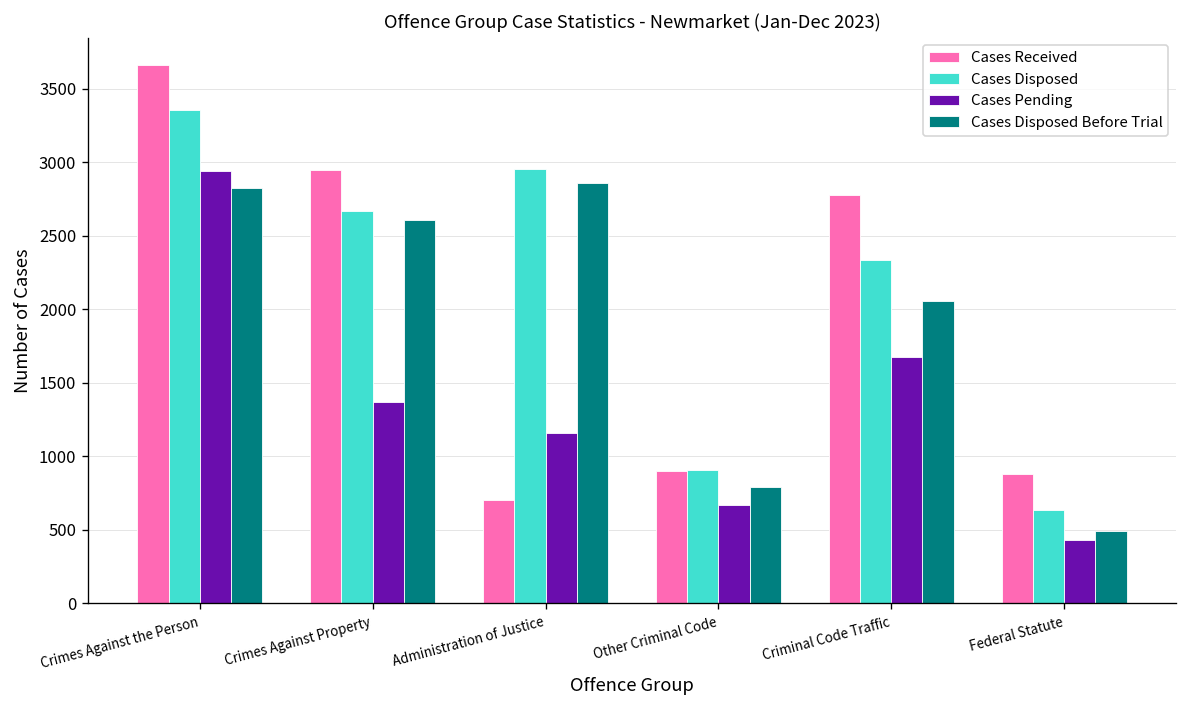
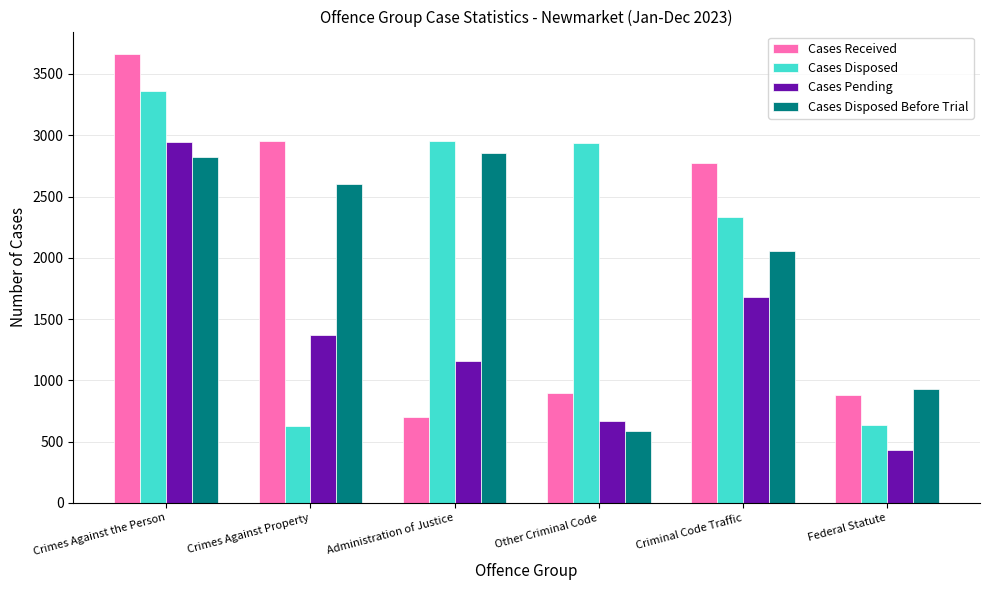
  {
    "Cases Received": {
      "Crimes Against the Person": 3660,
      "Crimes Against Property": 2950,
      "Administration of Justice": 700,
      "Other Criminal Code": 900,
      "Criminal Code Traffic": 2780,
      "Federal Statute": 880
    },
    "Cases Disposed": {
      "Crimes Against the Person": 3360,
-     "Crimes Against Property": 2670,
+     "Crimes Against Property": 630,
      "Administration of Justice": 2950,
-     "Other Criminal Code": 910,
+     "Other Criminal Code": 2940,
      "Criminal Code Traffic": 2340,
      "Federal Statute": 630
    },
    "Cases Pending": {
      "Crimes Against the Person": 2940,
      "Crimes Against Property": 1370,
      "Administration of Justice": 1160,
      "Other Criminal Code": 670,
      "Criminal Code Traffic": 1680,
      "Federal Statute": 430
    },
    "Cases Disposed Before Trial": {
      "Crimes Against the Person": 2820,
      "Crimes Against Property": 2610,
      "Administration of Justice": 2860,
-     "Other Criminal Code": 790,
+     "Other Criminal Code": 590,
      "Criminal Code Traffic": 2060,
-     "Federal Statute": 490
+     "Federal Statute": 930
    }
  }
